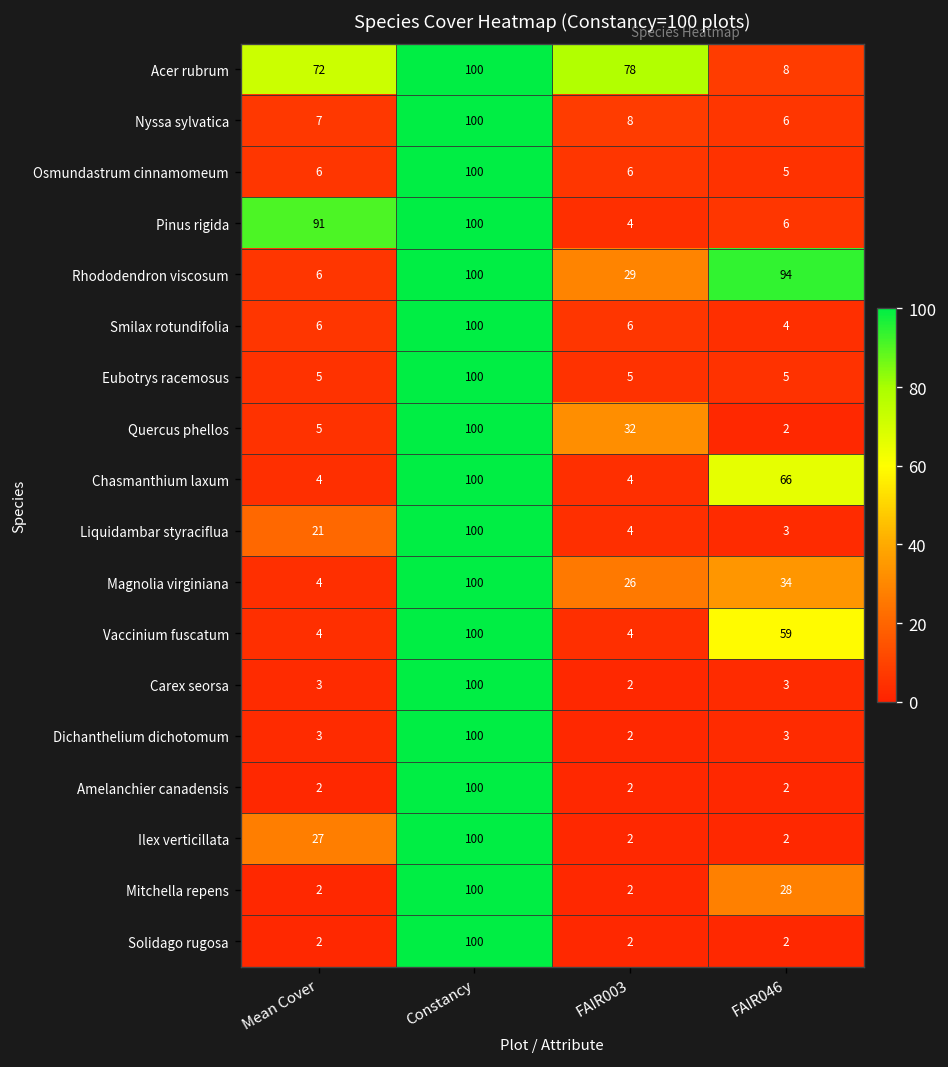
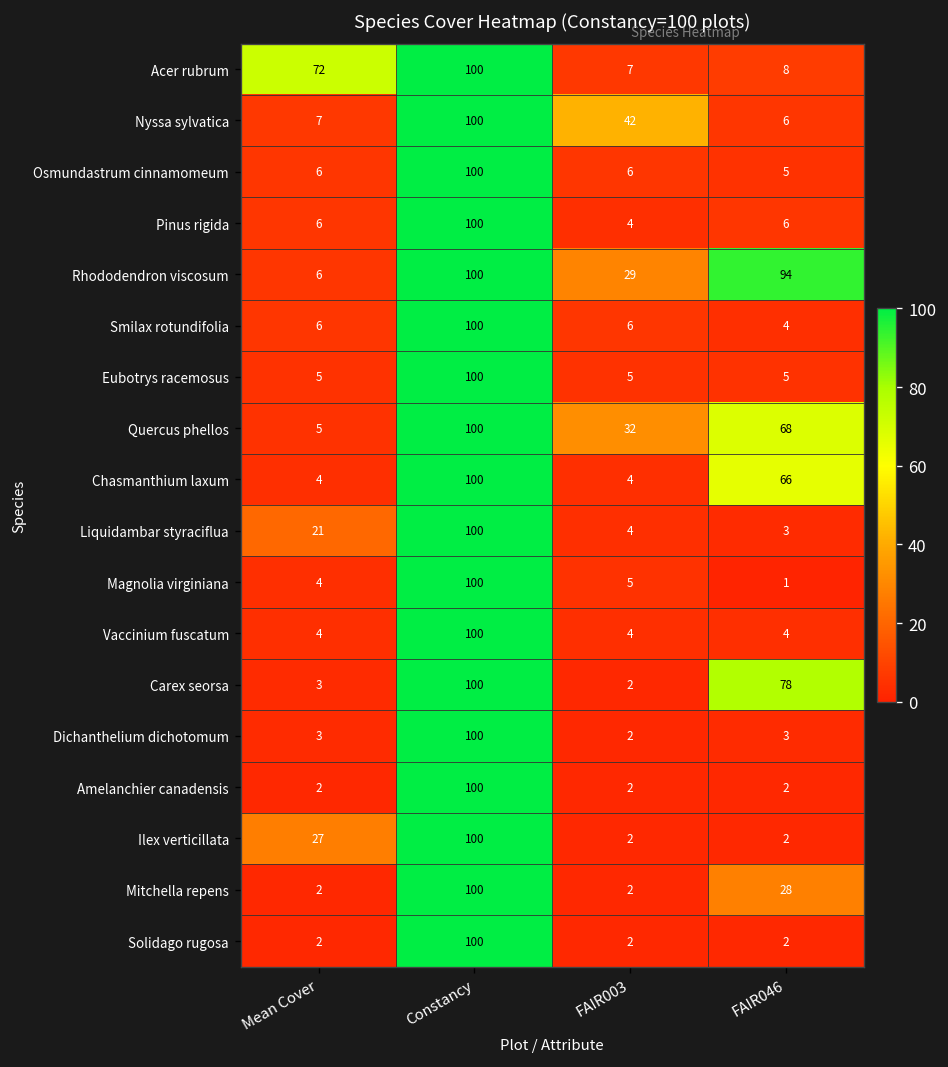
  {
    "Acer rubrum": {
      "Mean Cover": 72,
      "Constancy": 100,
-     "FAIR003": 78,
+     "FAIR003": 7,
      "FAIR046": 8
    },
    "Nyssa sylvatica": {
      "Mean Cover": 7,
      "Constancy": 100,
-     "FAIR003": 8,
+     "FAIR003": 42,
      "FAIR046": 6
    },
    "Osmundastrum cinnamomeum": {
      "Mean Cover": 6,
      "Constancy": 100,
      "FAIR003": 6,
      "FAIR046": 5
    },
    "Pinus rigida": {
-     "Mean Cover": 91,
+     "Mean Cover": 6,
      "Constancy": 100,
      "FAIR003": 4,
      "FAIR046": 6
    },
    "Rhododendron viscosum": {
      "Mean Cover": 6,
      "Constancy": 100,
      "FAIR003": 29,
      "FAIR046": 94
    },
    "Smilax rotundifolia": {
      "Mean Cover": 6,
      "Constancy": 100,
      "FAIR003": 6,
      "FAIR046": 4
    },
    "Eubotrys racemosus": {
      "Mean Cover": 5,
      "Constancy": 100,
      "FAIR003": 5,
      "FAIR046": 5
    },
    "Quercus phellos": {
      "Mean Cover": 5,
      "Constancy": 100,
      "FAIR003": 32,
-     "FAIR046": 2
+     "FAIR046": 68
    },
    "Chasmanthium laxum": {
      "Mean Cover": 4,
      "Constancy": 100,
      "FAIR003": 4,
      "FAIR046": 66
    },
    "Liquidambar styraciflua": {
      "Mean Cover": 21,
      "Constancy": 100,
      "FAIR003": 4,
      "FAIR046": 3
    },
    "Magnolia virginiana": {
      "Mean Cover": 4,
      "Constancy": 100,
-     "FAIR003": 26,
-     "FAIR046": 34
+     "FAIR003": 5,
+     "FAIR046": 1
    },
    "Vaccinium fuscatum": {
      "Mean Cover": 4,
      "Constancy": 100,
      "FAIR003": 4,
-     "FAIR046": 59
+     "FAIR046": 4
    },
    "Carex seorsa": {
      "Mean Cover": 3,
      "Constancy": 100,
      "FAIR003": 2,
-     "FAIR046": 3
+     "FAIR046": 78
    },
    "Dichanthelium dichotomum": {
      "Mean Cover": 3,
      "Constancy": 100,
      "FAIR003": 2,
      "FAIR046": 3
    },
    "Amelanchier canadensis": {
      "Mean Cover": 2,
      "Constancy": 100,
      "FAIR003": 2,
      "FAIR046": 2
    },
    "Ilex verticillata": {
      "Mean Cover": 27,
      "Constancy": 100,
      "FAIR003": 2,
      "FAIR046": 2
    },
    "Mitchella repens": {
      "Mean Cover": 2,
      "Constancy": 100,
      "FAIR003": 2,
      "FAIR046": 28
    },
    "Solidago rugosa": {
      "Mean Cover": 2,
      "Constancy": 100,
      "FAIR003": 2,
      "FAIR046": 2
    }
  }
